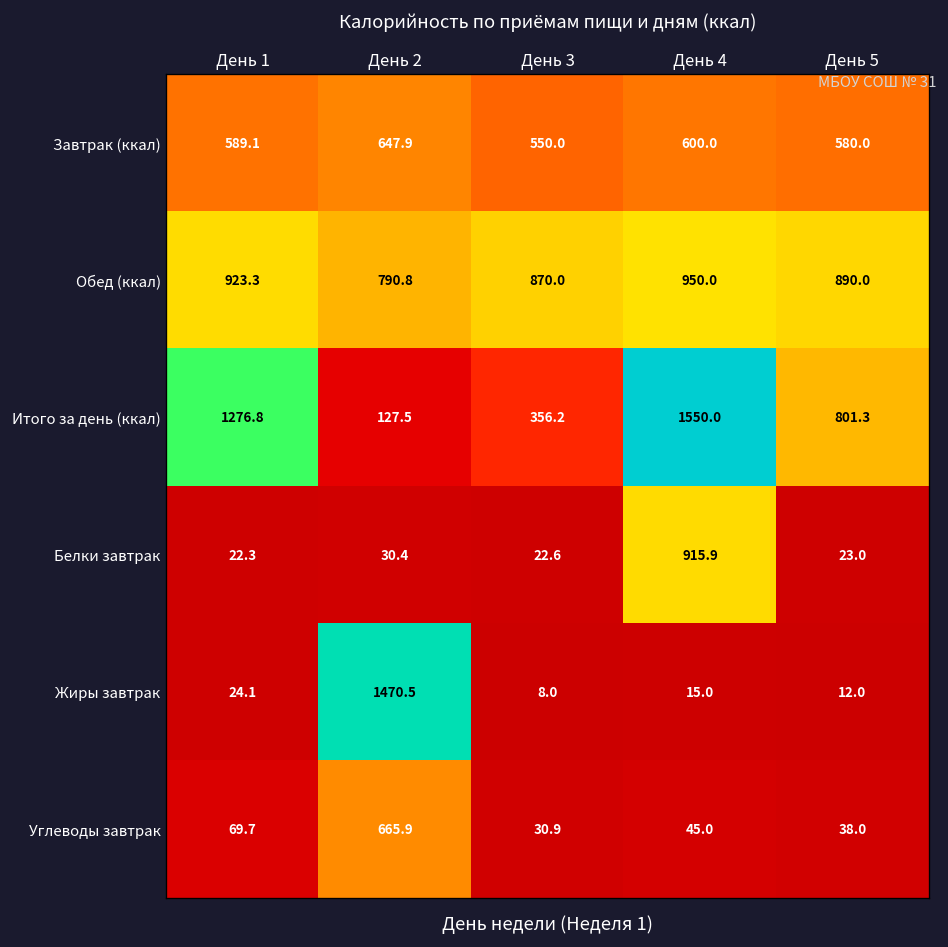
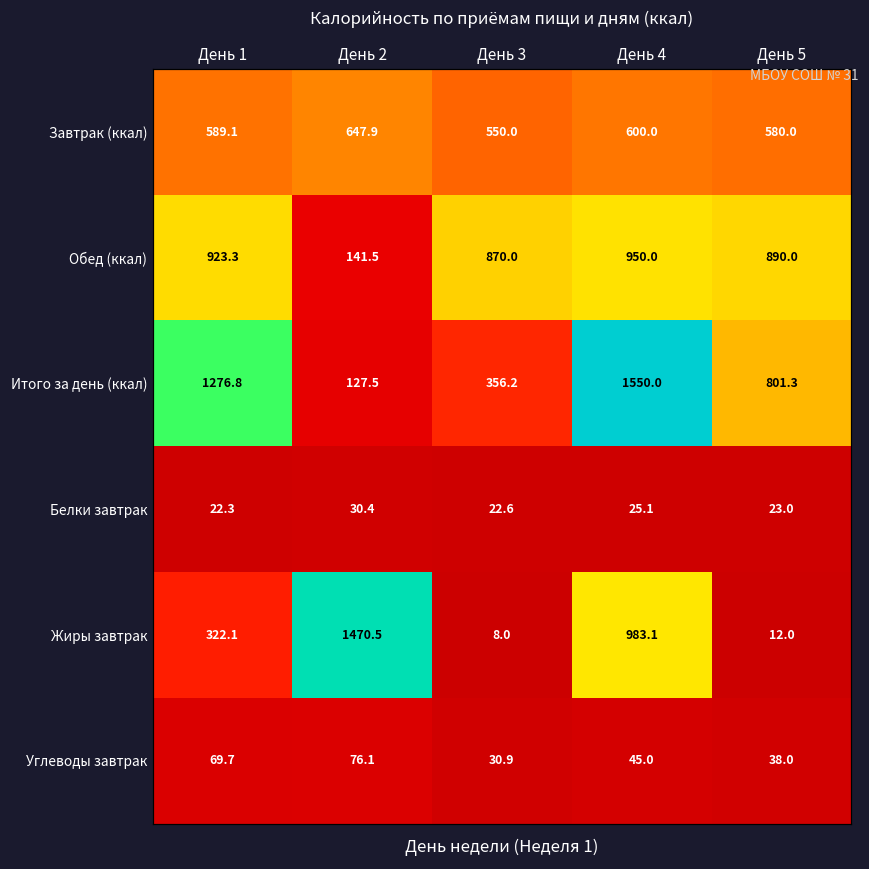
  {
    "Завтрак (ккал)": {
      "День 1": 589.1,
      "День 2": 647.9,
      "День 3": 550.0,
      "День 4": 600.0
    },
    "Обед (ккал)": {
      "День 1": 923.3,
-     "День 2": 790.8,
+     "День 2": 141.5,
      "День 3": 870.0,
      "День 4": 950.0,
      "День 5": 890.0
    },
    "Итого за день (ккал)": {
      "День 1": 1276.8,
      "День 2": 127.5,
      "День 3": 356.2,
      "День 4": 1550.0,
      "День 5": 801.3
    },
    "Белки завтрак": {
      "День 1": 22.3,
      "День 2": 30.4,
      "День 3": 22.6,
-     "День 4": 915.9,
+     "День 4": 25.1,
      "День 5": 23.0
    },
    "Жиры завтрак": {
-     "День 1": 24.1,
+     "День 1": 322.1,
      "День 2": 1470.5,
      "День 3": 8.0,
-     "День 4": 15.0,
+     "День 4": 983.1,
      "День 5": 12.0
    },
    "Углеводы завтрак": {
      "День 1": 69.7,
-     "День 2": 665.9,
+     "День 2": 76.1,
      "День 3": 30.9,
      "День 4": 45.0,
      "День 5": 38.0
    }
  }
